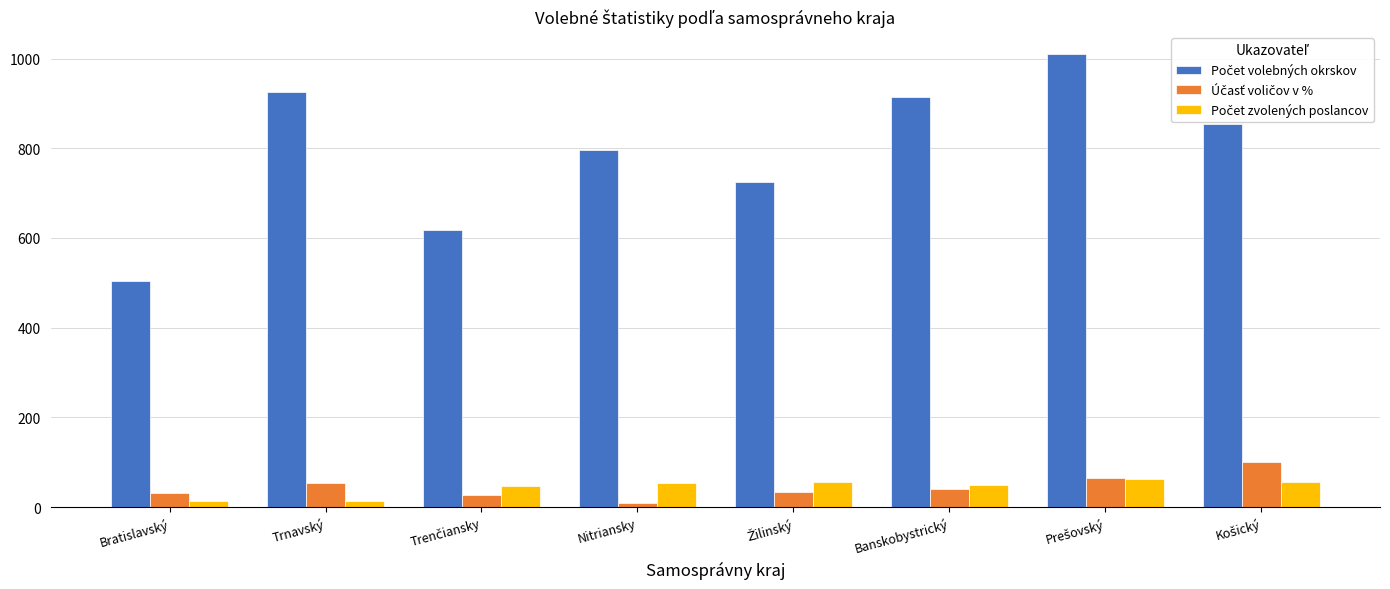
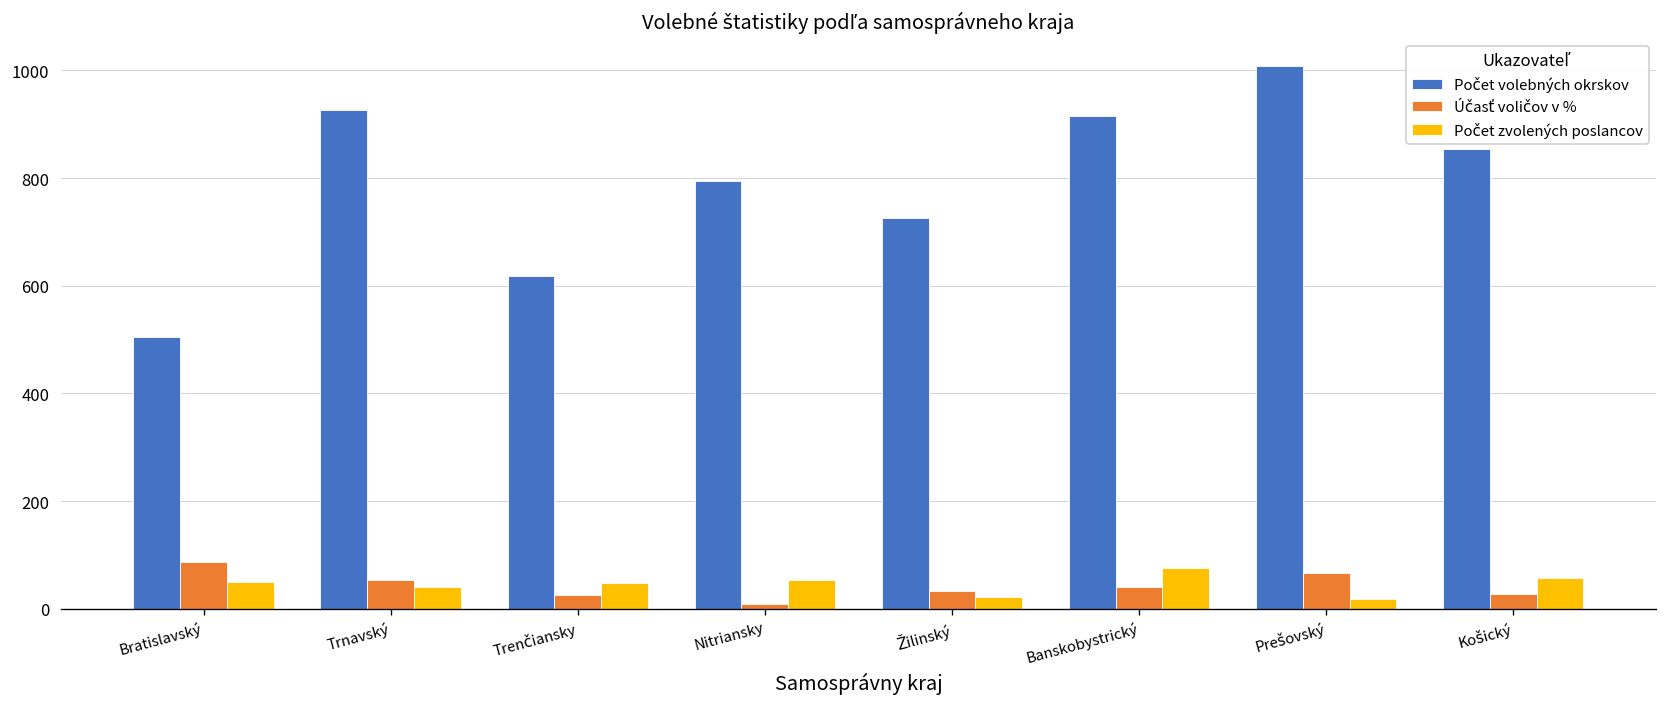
  {
    "Počet volebných okrskov": {
      "Bratislavský": 510,
      "Trnavský": 930,
      "Trenčiansky": 620,
      "Nitriansky": 800,
      "Žilinský": 730,
      "Banskobystrický": 920,
      "Prešovský": 1010,
      "Košický": 850
    },
    "Účasť voličov v %": {
-     "Bratislavský": 30,
+     "Bratislavský": 90,
      "Trnavský": 50,
      "Trenčiansky": 30,
      "Nitriansky": 10,
      "Žilinský": 30,
      "Banskobystrický": 40,
      "Prešovský": 70,
-     "Košický": 100
+     "Košický": 30
    },
    "Počet zvolených poslancov": {
-     "Bratislavský": 10,
-     "Trnavský": 10,
+     "Bratislavský": 50,
+     "Trnavský": 40,
      "Trenčiansky": 50,
      "Nitriansky": 50,
-     "Žilinský": 60,
-     "Banskobystrický": 50,
-     "Prešovský": 60,
+     "Žilinský": 20,
+     "Banskobystrický": 80,
+     "Prešovský": 20,
      "Košický": 60
    }
  }
